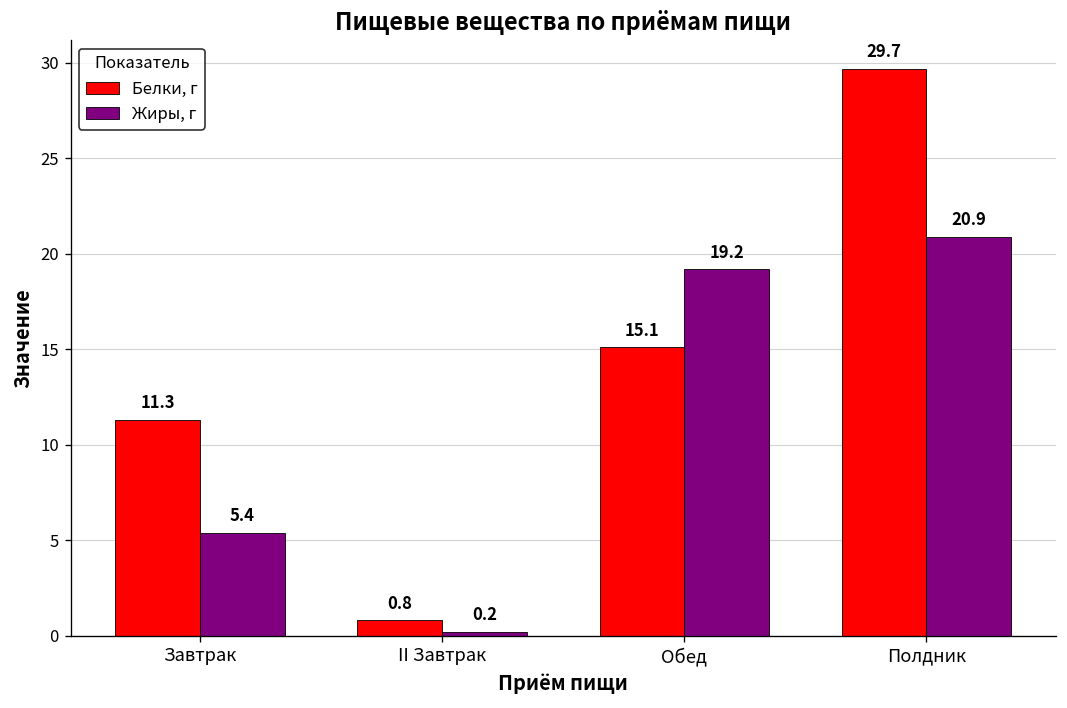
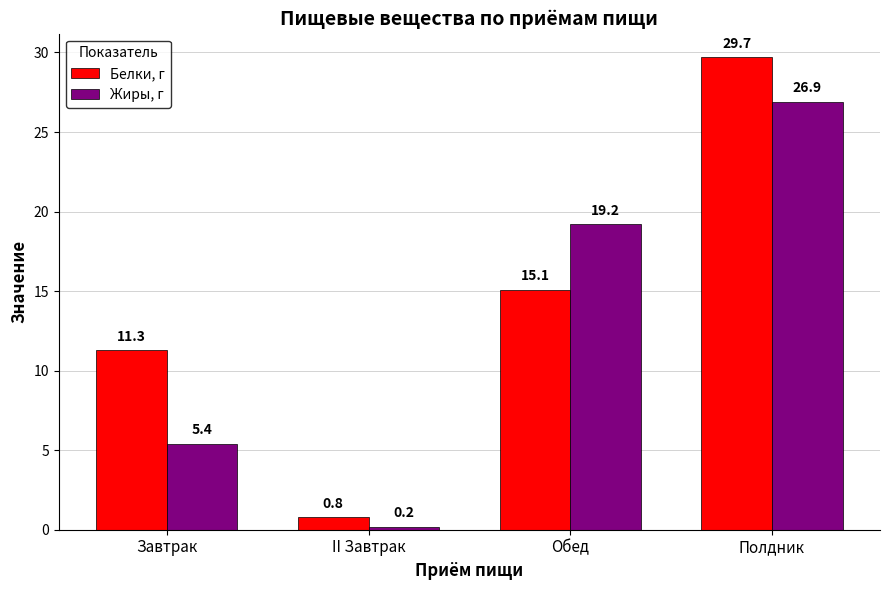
  {
    "Белки, г": {
      "Завтрак": 11.3,
      "II Завтрак": 0.8,
      "Обед": 15.1,
      "Полдник": 29.7
    },
    "Жиры, г": {
      "Завтрак": 5.4,
      "II Завтрак": 0.2,
      "Обед": 19.2,
-     "Полдник": 20.9
+     "Полдник": 26.9
    }
  }
